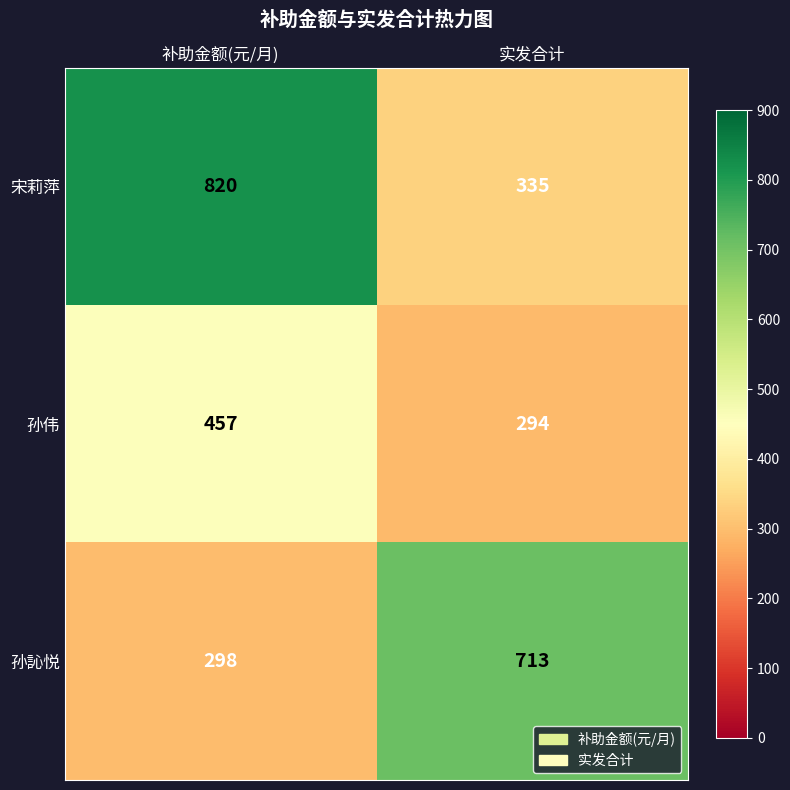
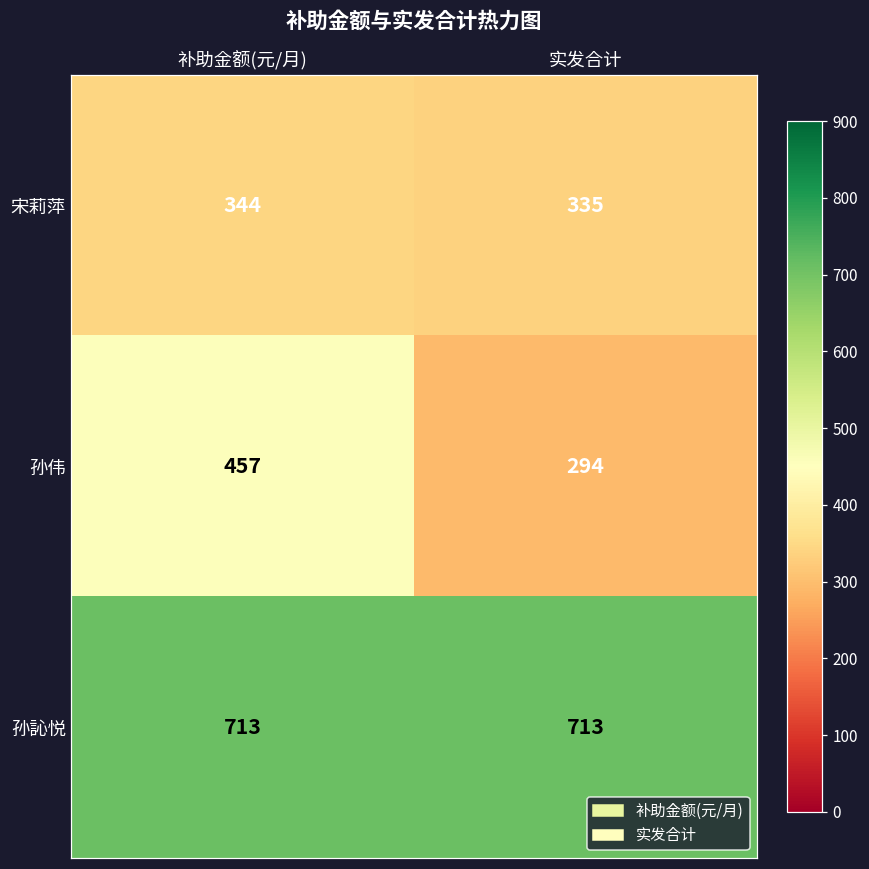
  {
    "宋莉萍": {
-     "补助金额(元/月)": 820,
+     "补助金额(元/月)": 344,
      "实发合计": 335
    },
    "孙伟": {
      "补助金额(元/月)": 457,
      "实发合计": 294
    },
    "孙訫悦": {
-     "补助金额(元/月)": 298,
+     "补助金额(元/月)": 713,
      "实发合计": 713
    }
  }
